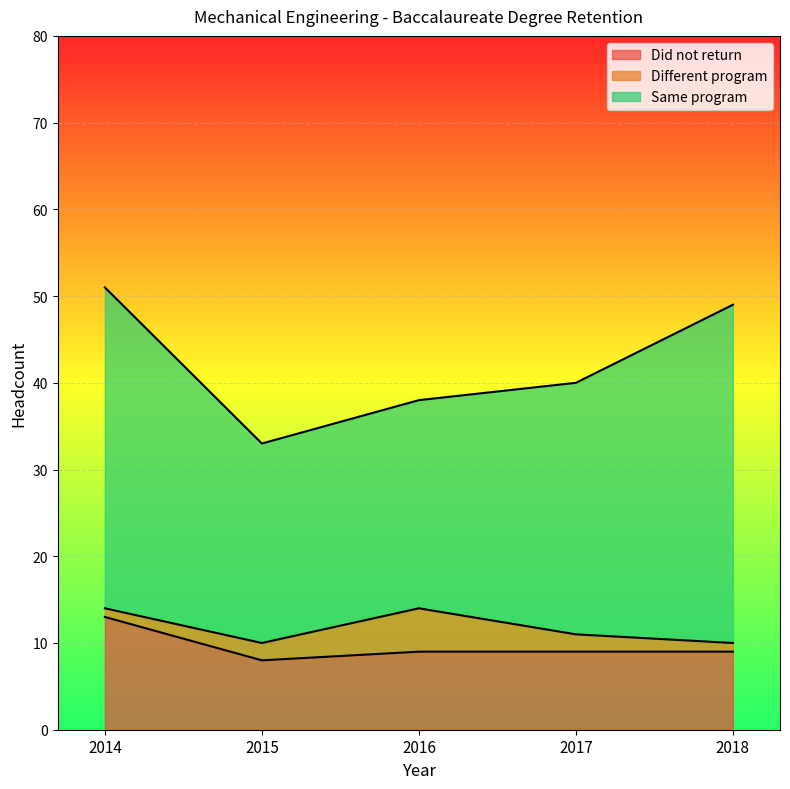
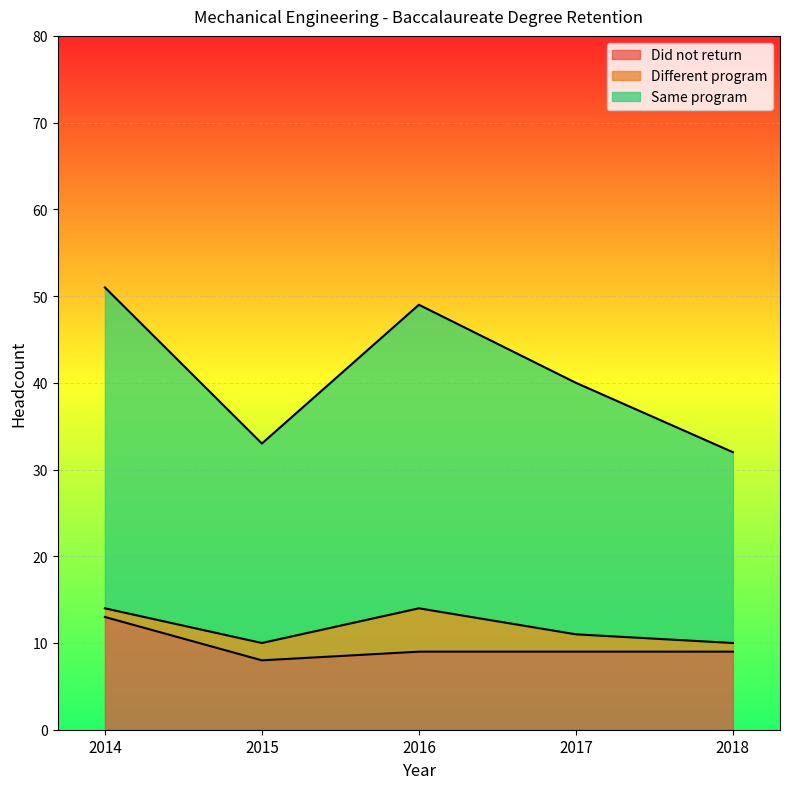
  {
    "Same program": {
      "2014": 37,
      "2015": 23,
-     "2016": 24,
+     "2016": 35,
      "2017": 29,
-     "2018": 39
+     "2018": 22
    }
  }
